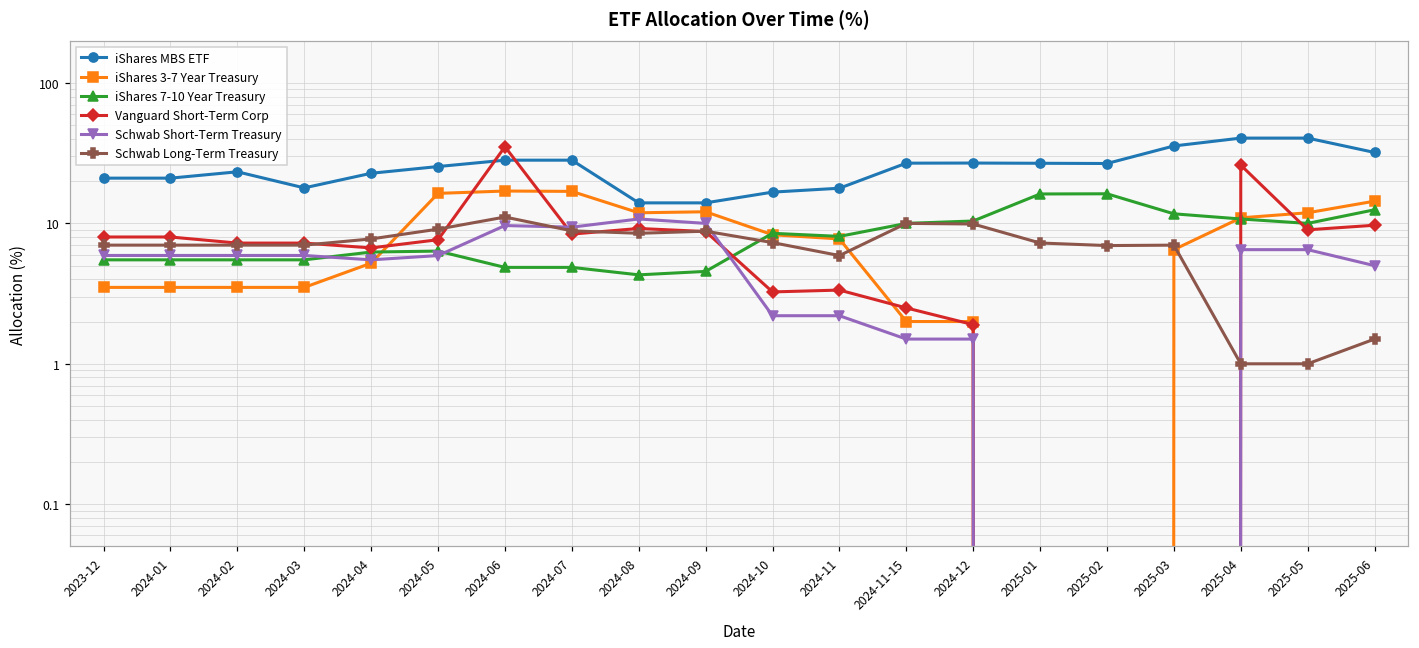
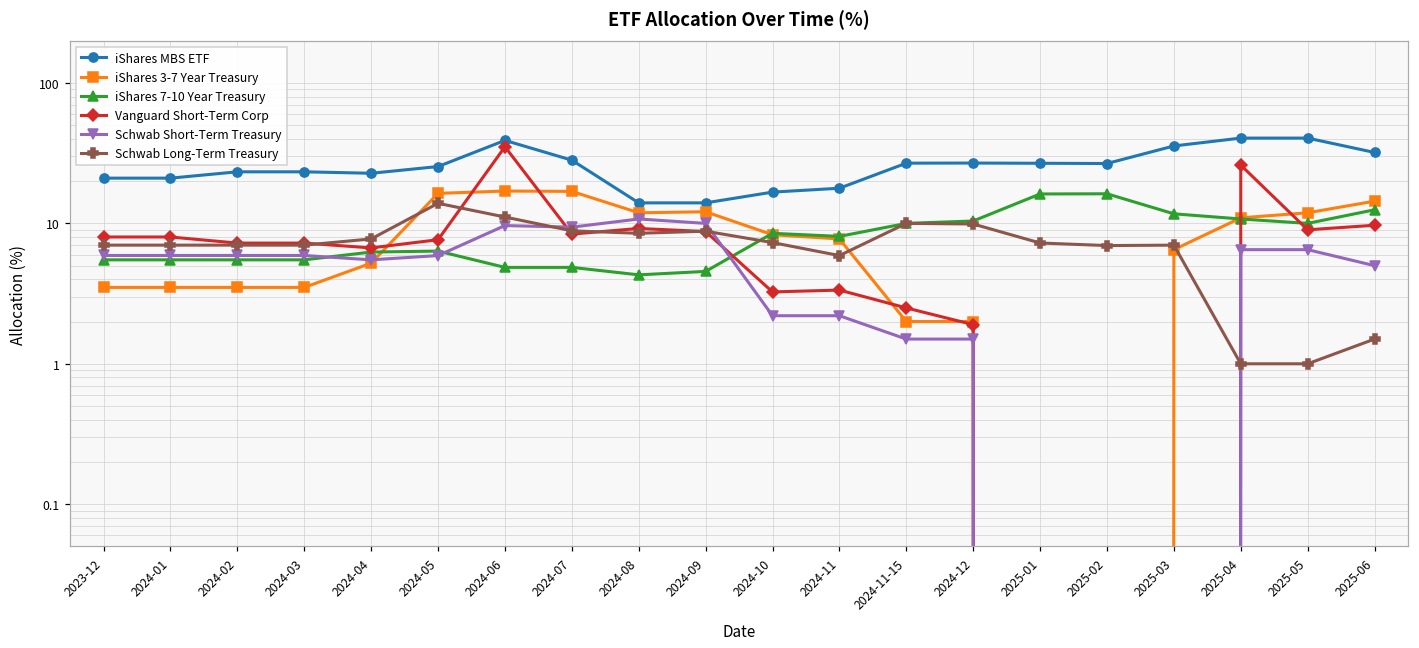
  {
    "iShares MBS ETF": {
      "2023-12": 21,
      "2024-01": 21,
      "2024-02": 23,
-     "2024-03": 18,
+     "2024-03": 23,
      "2024-04": 23,
      "2024-05": 25,
-     "2024-06": 28,
+     "2024-06": 39,
      "2024-07": 28,
      "2024-08": 14,
      "2024-09": 14,
      "2024-10": 17,
      "2024-11": 18,
      "2024-11-15": 27,
      "2024-12": 27,
      "2025-01": 27,
      "2025-02": 27,
      "2025-03": 36,
      "2025-04": 41,
      "2025-05": 41,
      "2025-06": 32
    },
    "iShares 3-7 Year Treasury": {
      "2023-12": 3.5,
      "2024-01": 3.5,
      "2024-02": 3.5,
      "2024-03": 3.5,
      "2024-04": 5,
      "2024-05": 16,
      "2024-06": 17,
      "2024-07": 17,
      "2024-08": 12,
      "2024-09": 12,
      "2024-11-15": 2,
      "2024-12": 2,
      "2025-03": 7,
      "2025-05": 12,
      "2025-06": 14
    },
    "iShares 7-10 Year Treasury": {
      "2023-12": 5.5,
      "2024-01": 5.5,
      "2024-02": 5.5,
      "2024-03": 5.5,
      "2024-04": 6,
      "2024-05": 6,
      "2024-06": 5,
      "2024-07": 5,
      "2024-08": 4.3,
      "2024-09": 4.6,
      "2024-12": 10,
      "2025-01": 16,
      "2025-02": 16,
      "2025-03": 12,
      "2025-05": 10,
      "2025-06": 13
    },
    "Vanguard Short-Term Corp": {
      "2023-12": 8,
      "2024-01": 8,
      "2024-04": 7,
      "2024-05": 8,
      "2024-06": 35,
      "2024-07": 8,
      "2024-08": 9,
      "2024-10": 3.3,
      "2024-11": 3.4,
      "2024-11-15": 2.5,
      "2024-12": 1.9,
      "2025-04": 26,
      "2025-05": 9,
      "2025-06": 10
    },
    "Schwab Short-Term Treasury": {
      "2023-12": 6,
      "2024-01": 6,
      "2024-02": 6,
      "2024-03": 6,
      "2024-04": 5.5,
      "2024-05": 6,
      "2024-06": 10,
      "2024-07": 9,
      "2024-08": 11,
      "2024-09": 10,
      "2024-10": 2.2,
      "2024-11": 2.2,
      "2024-11-15": 1.5,
      "2024-12": 1.5,
      "2025-04": 7,
      "2025-05": 7,
      "2025-06": 5
    },
    "Schwab Long-Term Treasury": {
      "2023-12": 7,
      "2024-01": 7,
      "2024-04": 8,
-     "2024-05": 9,
+     "2024-05": 14,
      "2024-06": 11,
      "2024-07": 9,
      "2024-08": 9,
      "2024-10": 7,
      "2024-11": 6,
      "2024-12": 10,
      "2025-01": 7,
      "2025-02": 7,
      "2025-03": 7,
      "2025-04": 1,
      "2025-05": 1,
      "2025-06": 1.5
    }
  }
